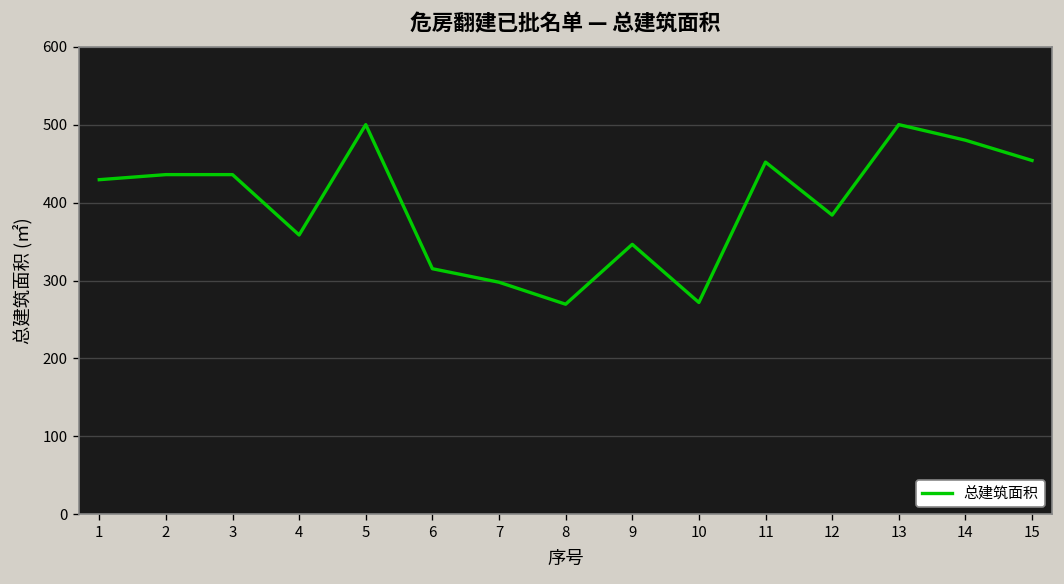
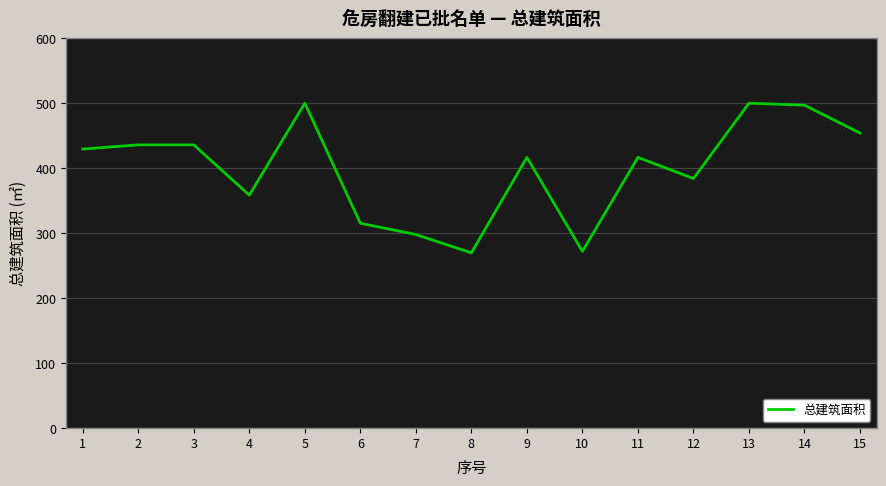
  {
    "1": 430,
    "2": 440,
    "3": 440,
    "4": 360,
    "5": 500,
    "6": 320,
    "7": 300,
    "8": 270,
-   "9": 350,
+   "9": 420,
    "10": 270,
-   "11": 450,
+   "11": 420,
    "12": 380,
    "13": 500,
-   "14": 480,
+   "14": 500,
    "15": 450
  }
